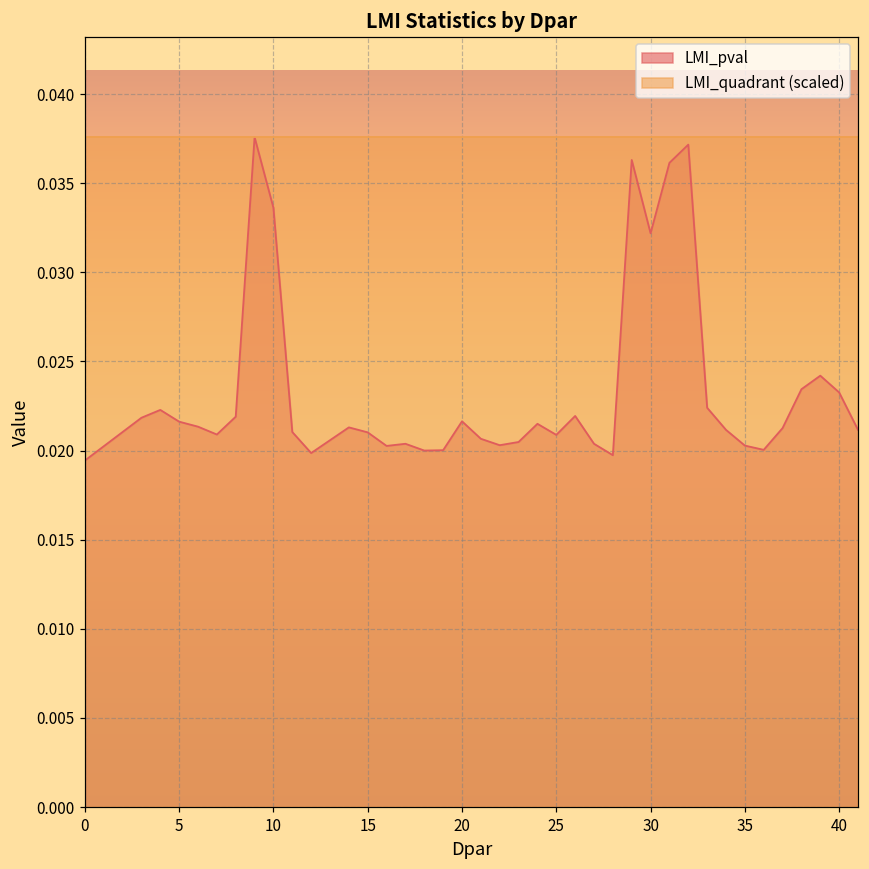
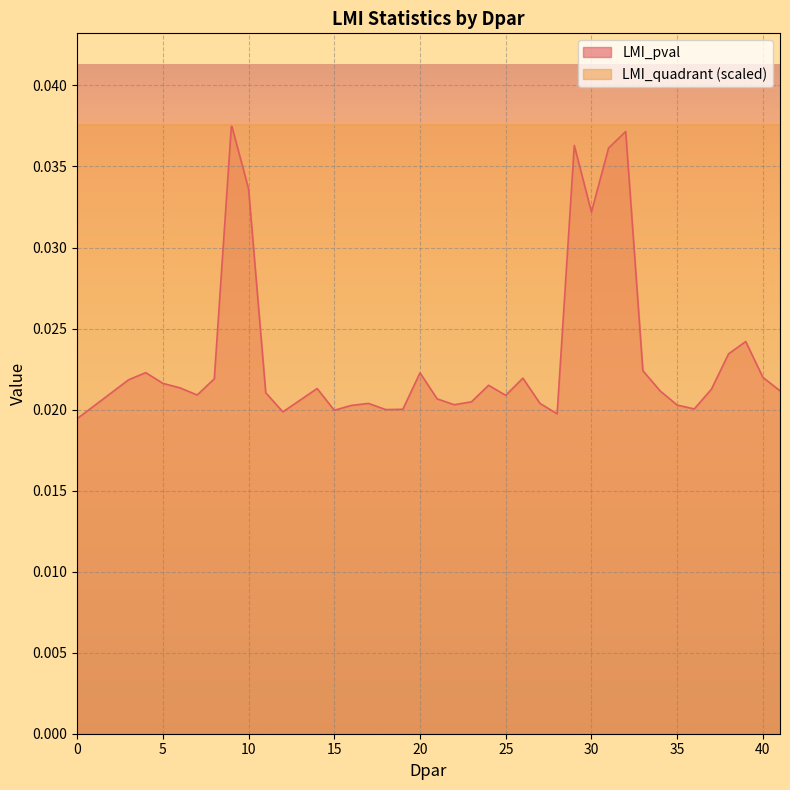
  {
    "LMI_pval": {
      "0": 0.0194,
      "5": 0.0216,
      "10": 0.0336,
-     "15": 0.0210,
-     "20": 0.0216,
+     "15": 0.0200,
+     "20": 0.0223,
      "25": 0.0209,
      "30": 0.0322,
      "35": 0.0203,
-     "40": 0.0233
+     "40": 0.0220
    },
    "LMI_quadrant (scaled)": {
      "0": 0.0376,
      "5": 0.0376,
      "10": 0.0376,
      "15": 0.0376,
      "20": 0.0376,
      "25": 0.0376,
      "30": 0.0376,
      "35": 0.0376,
      "40": 0.0376
    }
  }
